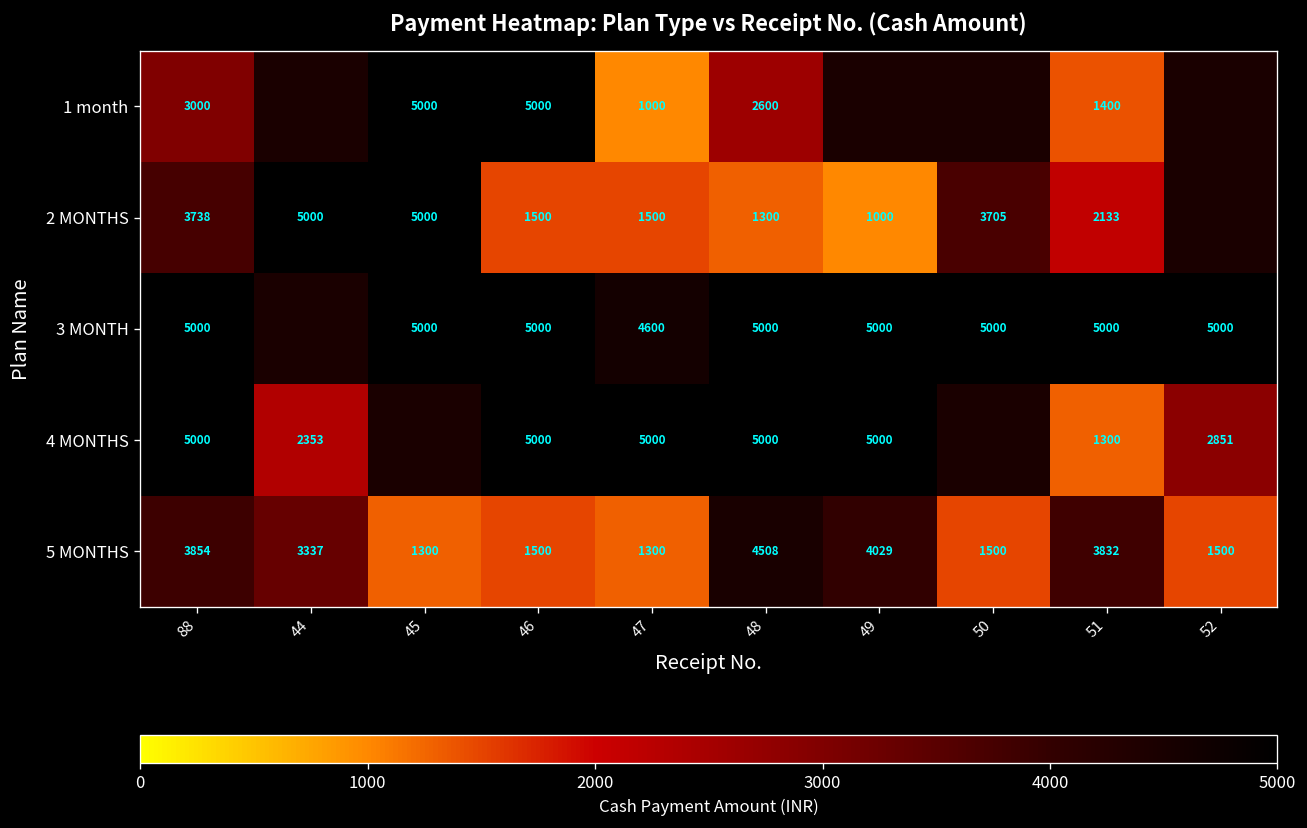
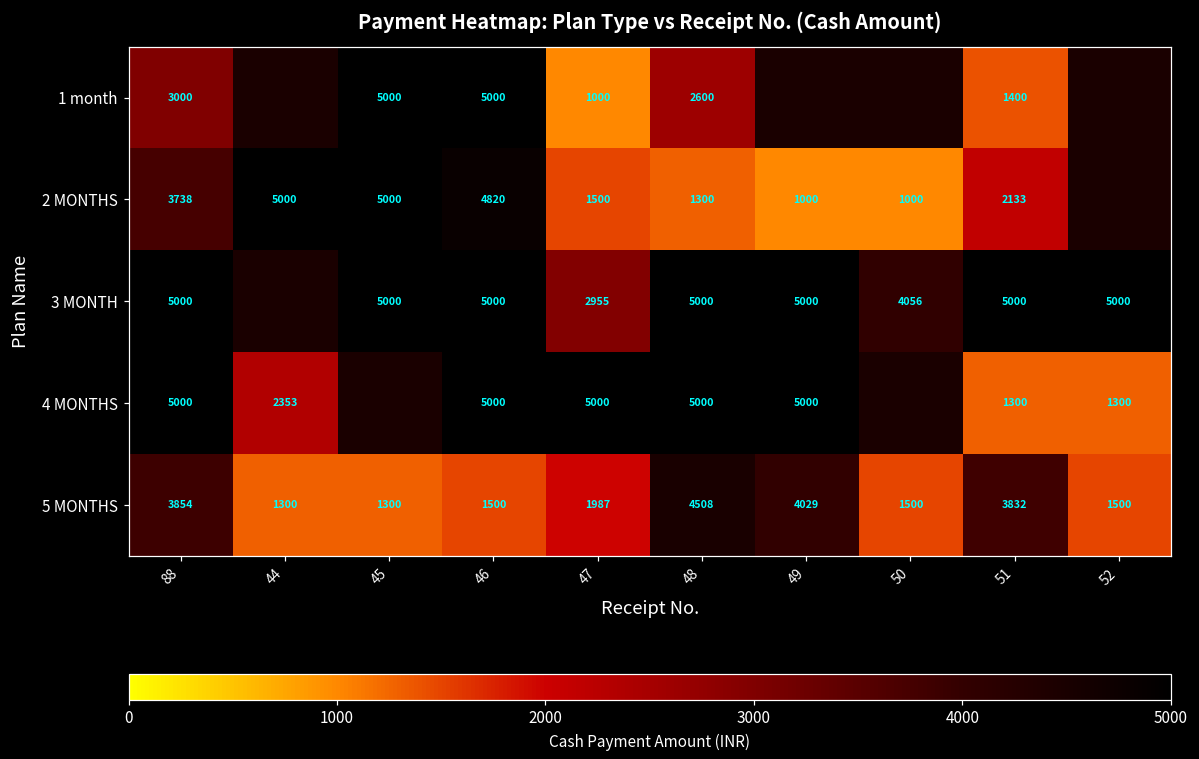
  {
    "1 month": {
      "88": 3000,
      "45": 5000,
      "46": 5000,
      "47": 1000,
      "48": 2600,
      "51": 1400
    },
    "2 MONTHS": {
      "88": 3738,
      "44": 5000,
      "45": 5000,
-     "46": 1500,
+     "46": 4820,
      "47": 1500,
      "48": 1300,
      "49": 1000,
-     "50": 3705,
+     "50": 1000,
      "51": 2133
    },
    "3 MONTH": {
      "88": 5000,
      "45": 5000,
      "46": 5000,
-     "47": 4600,
+     "47": 2955,
      "48": 5000,
      "49": 5000,
-     "50": 5000,
+     "50": 4056,
      "51": 5000,
      "52": 5000
    },
    "4 MONTHS": {
      "88": 5000,
      "44": 2353,
      "46": 5000,
      "47": 5000,
      "48": 5000,
      "49": 5000,
      "51": 1300,
-     "52": 2851
+     "52": 1300
    },
    "5 MONTHS": {
      "88": 3854,
-     "44": 3337,
+     "44": 1300,
      "45": 1300,
      "46": 1500,
-     "47": 1300,
+     "47": 1987,
      "48": 4508,
      "49": 4029,
      "50": 1500,
      "51": 3832,
      "52": 1500
    }
  }
